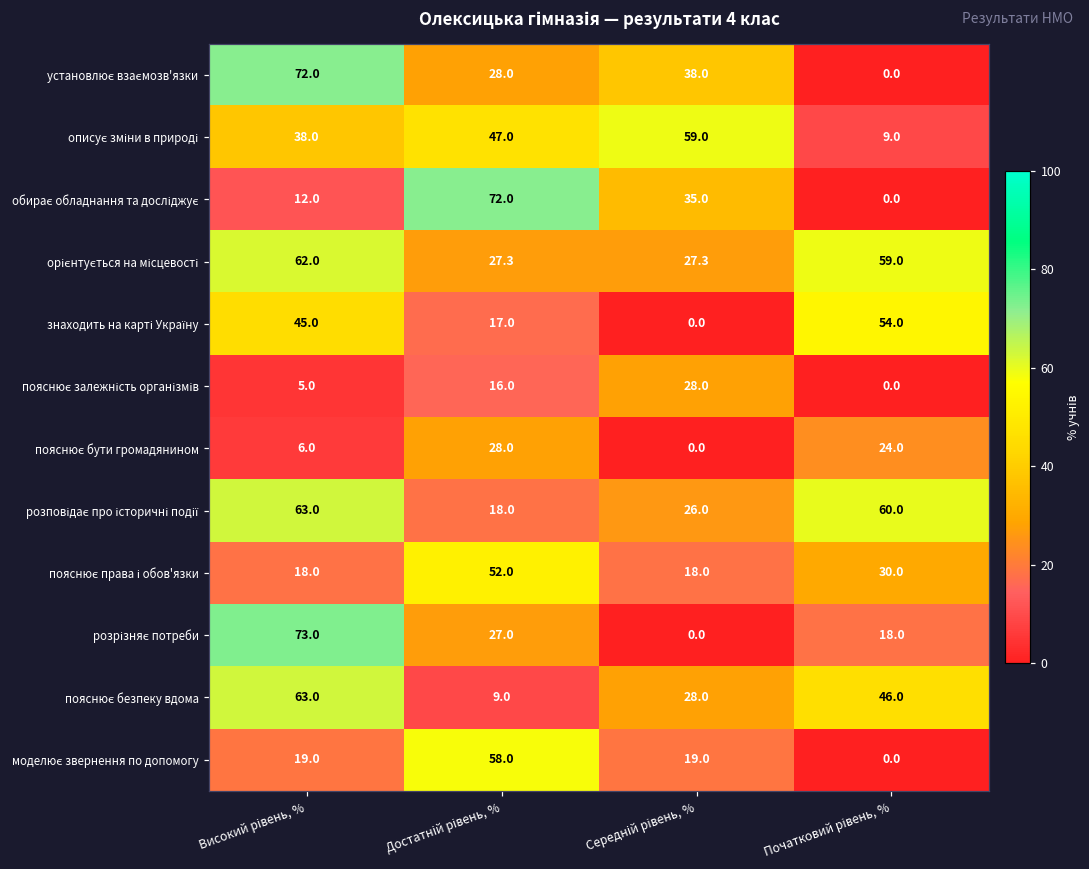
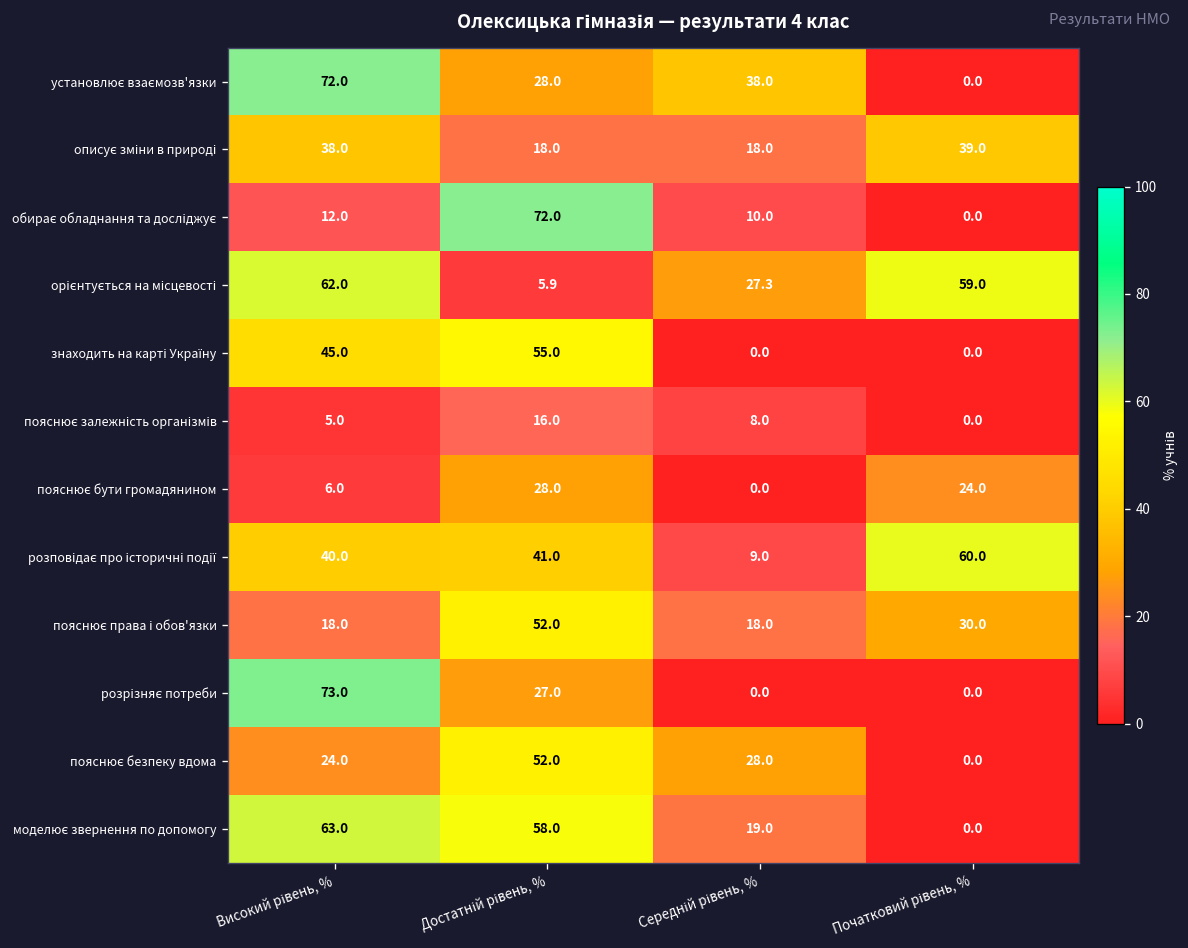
  {
    "установлює взаємозв'язки": {
      "Високий рівень, %": 72.0,
      "Достатній рівень, %": 28.0,
      "Середній рівень, %": 38.0,
      "Початковий рівень, %": 0.0
    },
    "описує зміни в природі": {
      "Високий рівень, %": 38.0,
-     "Достатній рівень, %": 47.0,
-     "Середній рівень, %": 59.0,
-     "Початковий рівень, %": 9.0
+     "Достатній рівень, %": 18.0,
+     "Середній рівень, %": 18.0,
+     "Початковий рівень, %": 39.0
    },
    "обирає обладнання та досліджує": {
      "Високий рівень, %": 12.0,
      "Достатній рівень, %": 72.0,
-     "Середній рівень, %": 35.0,
+     "Середній рівень, %": 10.0,
      "Початковий рівень, %": 0.0
    },
    "орієнтується на місцевості": {
      "Високий рівень, %": 62.0,
-     "Достатній рівень, %": 27.3,
+     "Достатній рівень, %": 5.9,
      "Середній рівень, %": 27.3,
      "Початковий рівень, %": 59.0
    },
    "знаходить на карті Україну": {
      "Високий рівень, %": 45.0,
-     "Достатній рівень, %": 17.0,
+     "Достатній рівень, %": 55.0,
      "Середній рівень, %": 0.0,
-     "Початковий рівень, %": 54.0
+     "Початковий рівень, %": 0.0
    },
    "пояснює залежність організмів": {
      "Високий рівень, %": 5.0,
      "Достатній рівень, %": 16.0,
-     "Середній рівень, %": 28.0,
+     "Середній рівень, %": 8.0,
      "Початковий рівень, %": 0.0
    },
    "пояснює бути громадянином": {
      "Високий рівень, %": 6.0,
      "Достатній рівень, %": 28.0,
      "Середній рівень, %": 0.0,
      "Початковий рівень, %": 24.0
    },
    "розповідає про історичні події": {
-     "Високий рівень, %": 63.0,
-     "Достатній рівень, %": 18.0,
-     "Середній рівень, %": 26.0,
+     "Високий рівень, %": 40.0,
+     "Достатній рівень, %": 41.0,
+     "Середній рівень, %": 9.0,
      "Початковий рівень, %": 60.0
    },
    "пояснює права і обов'язки": {
      "Високий рівень, %": 18.0,
      "Достатній рівень, %": 52.0,
      "Середній рівень, %": 18.0,
      "Початковий рівень, %": 30.0
    },
    "розрізняє потреби": {
      "Високий рівень, %": 73.0,
      "Достатній рівень, %": 27.0,
      "Середній рівень, %": 0.0,
-     "Початковий рівень, %": 18.0
+     "Початковий рівень, %": 0.0
    },
    "пояснює безпеку вдома": {
-     "Високий рівень, %": 63.0,
-     "Достатній рівень, %": 9.0,
+     "Високий рівень, %": 24.0,
+     "Достатній рівень, %": 52.0,
      "Середній рівень, %": 28.0,
-     "Початковий рівень, %": 46.0
+     "Початковий рівень, %": 0.0
    },
    "моделює звернення по допомогу": {
-     "Високий рівень, %": 19.0,
+     "Високий рівень, %": 63.0,
      "Достатній рівень, %": 58.0,
      "Середній рівень, %": 19.0,
      "Початковий рівень, %": 0.0
    }
  }
